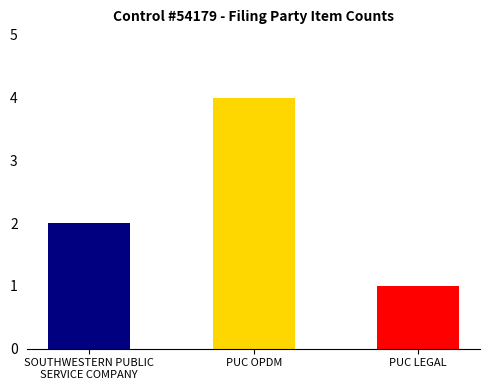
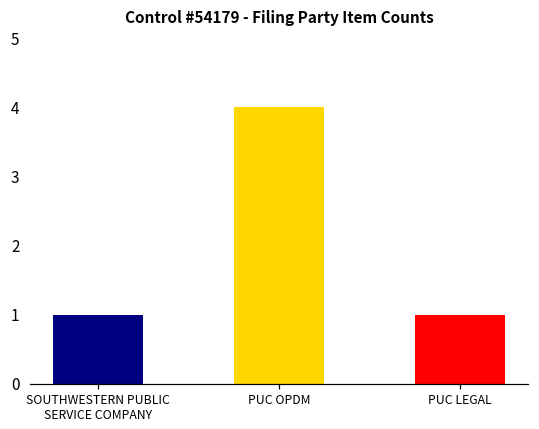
  {
-   "SOUTHWESTERN PUBLIC SERVICE COMPANY": 2,
+   "SOUTHWESTERN PUBLIC SERVICE COMPANY": 1,
    "PUC OPDM": 4,
    "PUC LEGAL": 1
  }
